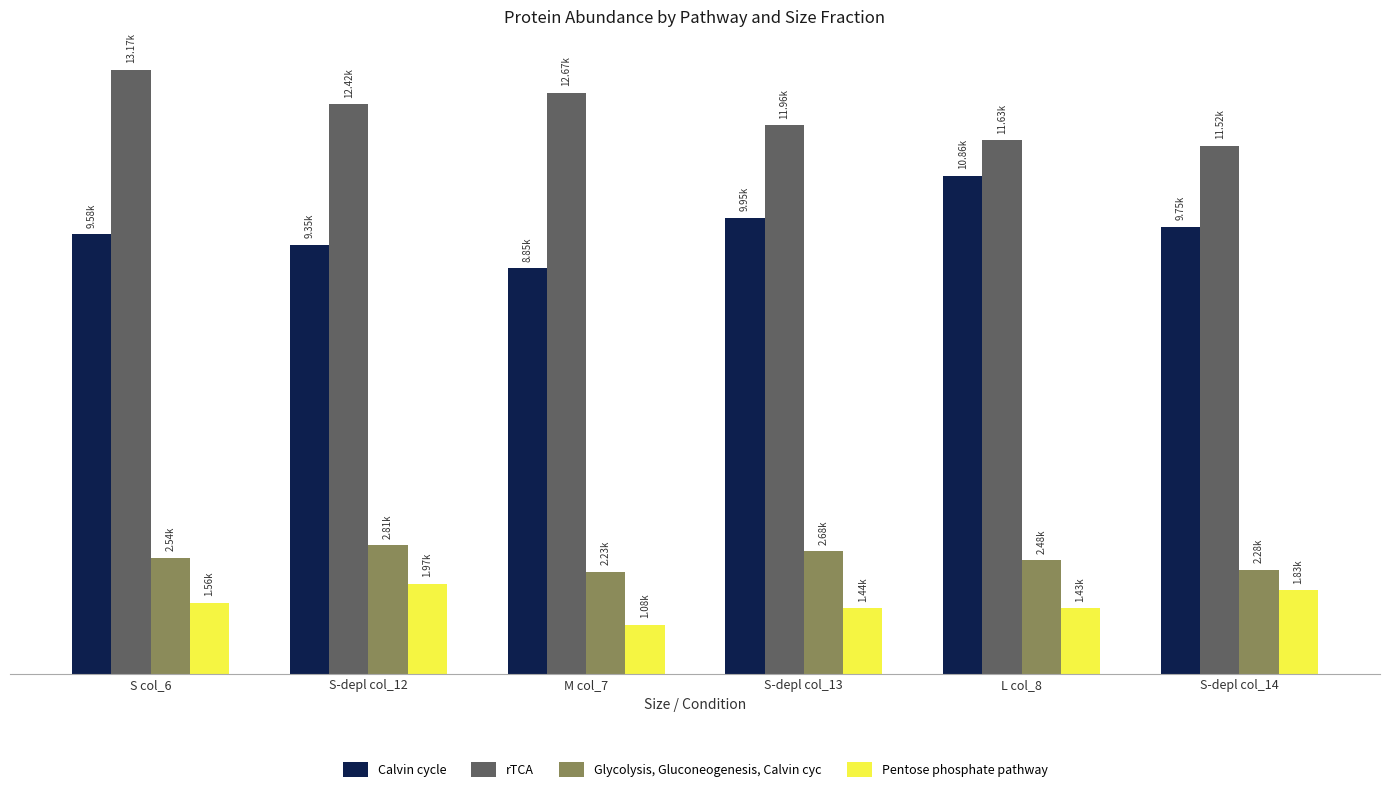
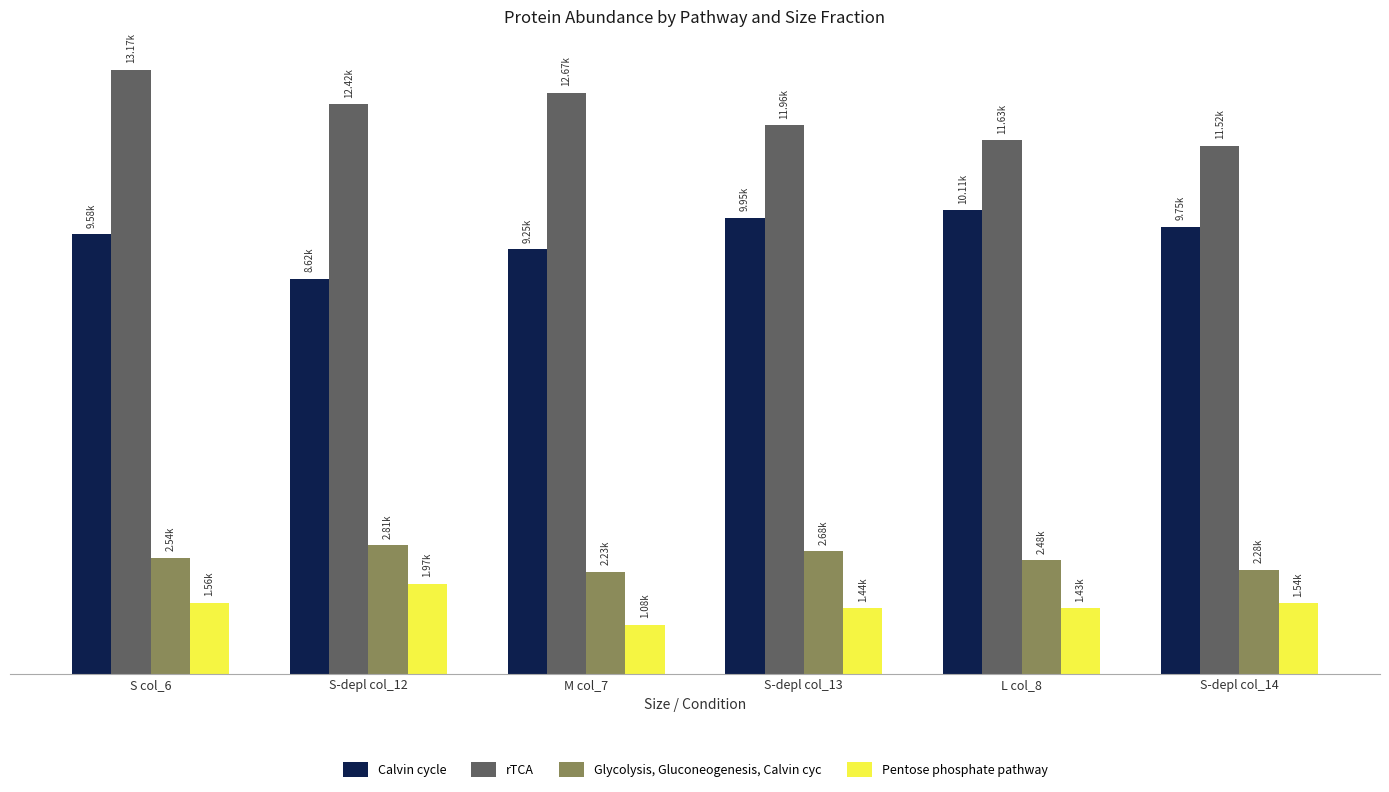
  {
    "Calvin cycle": {
      "S col_6": "9.58k",
-     "S-depl col_12": "9.35k",
-     "M col_7": "8.85k",
+     "S-depl col_12": "8.62k",
+     "M col_7": "9.25k",
      "S-depl col_13": "9.95k",
-     "L col_8": "10.86k",
+     "L col_8": "10.11k",
      "S-depl col_14": "9.75k"
    },
    "Pentose phosphate pathway": {
      "S col_6": "1.56k",
      "S-depl col_12": "1.97k",
      "M col_7": "1.08k",
      "S-depl col_13": "1.44k",
      "L col_8": "1.43k",
-     "S-depl col_14": "1.83k"
+     "S-depl col_14": "1.54k"
    }
  }
